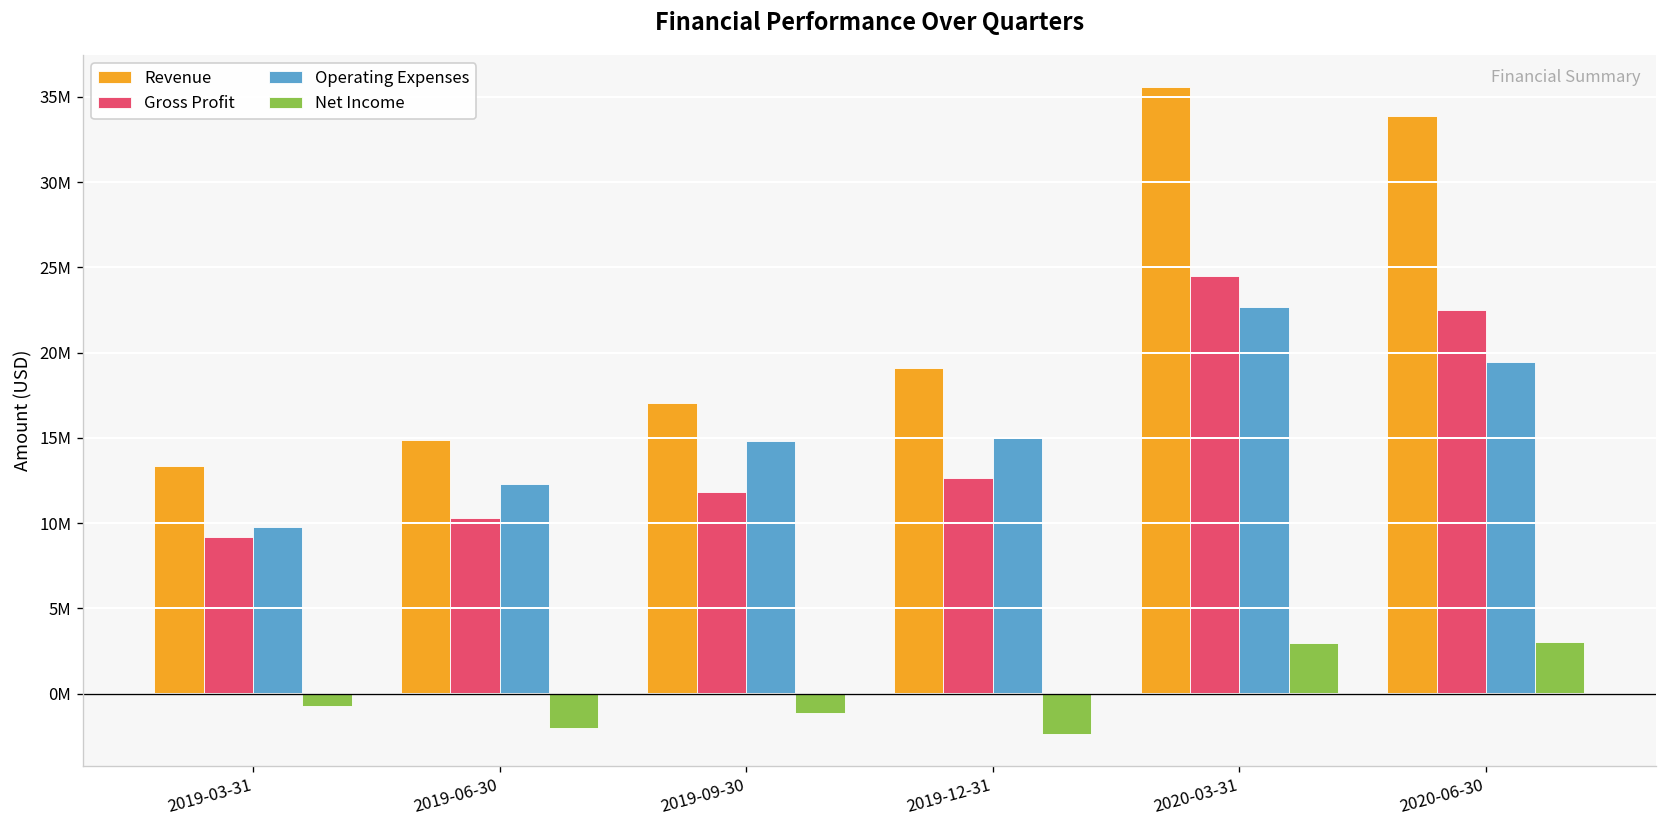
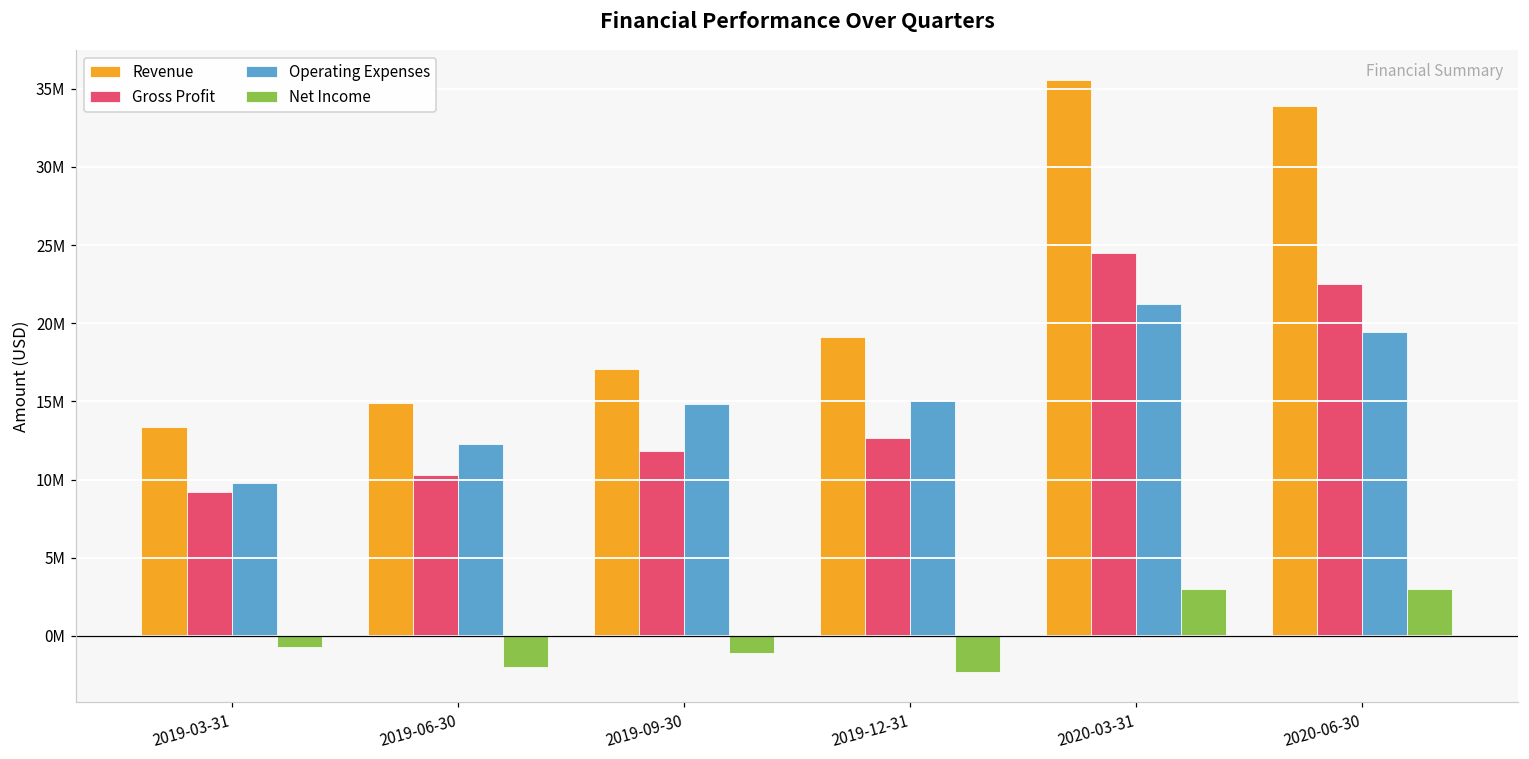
  {
    "Revenue": {
      "2019-03-31": 13400000,
      "2019-06-30": 14900000,
      "2019-09-30": 17100000,
      "2019-12-31": 19100000,
      "2020-03-31": 35600000,
      "2020-06-30": 33900000
    },
    "Gross Profit": {
      "2019-03-31": 9200000,
      "2019-06-30": 10300000,
      "2019-09-30": 11800000,
      "2019-12-31": 12700000,
      "2020-03-31": 24500000,
      "2020-06-30": 22500000
    },
    "Operating Expenses": {
      "2019-03-31": 9800000,
      "2019-06-30": 12300000,
      "2019-09-30": 14800000,
      "2019-12-31": 15100000,
-     "2020-03-31": 22700000,
+     "2020-03-31": 21200000,
      "2020-06-30": 19500000
    },
    "Net Income": {
      "2019-03-31": -700000,
      "2019-06-30": -2000000,
      "2019-09-30": -1100000,
      "2019-12-31": -2300000,
      "2020-03-31": 3000000,
      "2020-06-30": 3000000
    }
  }
